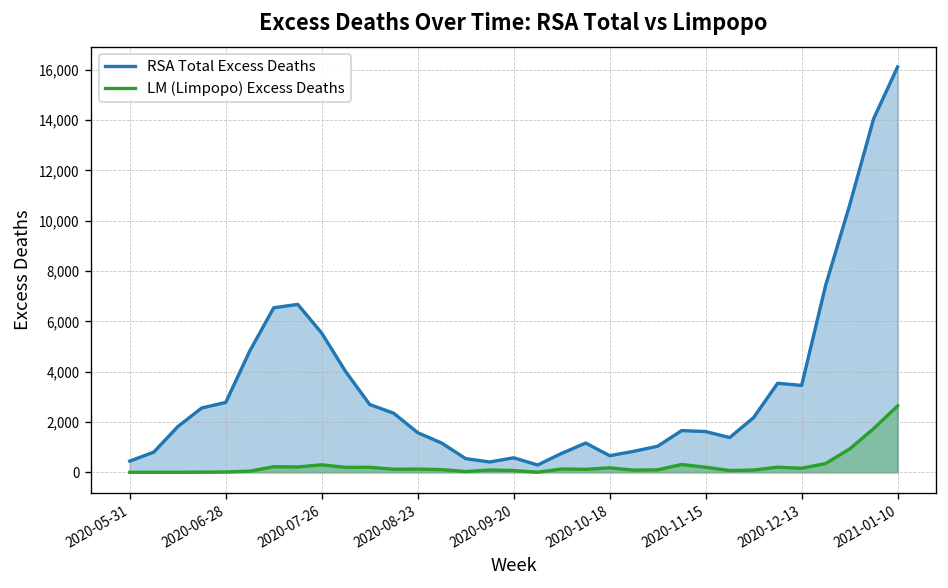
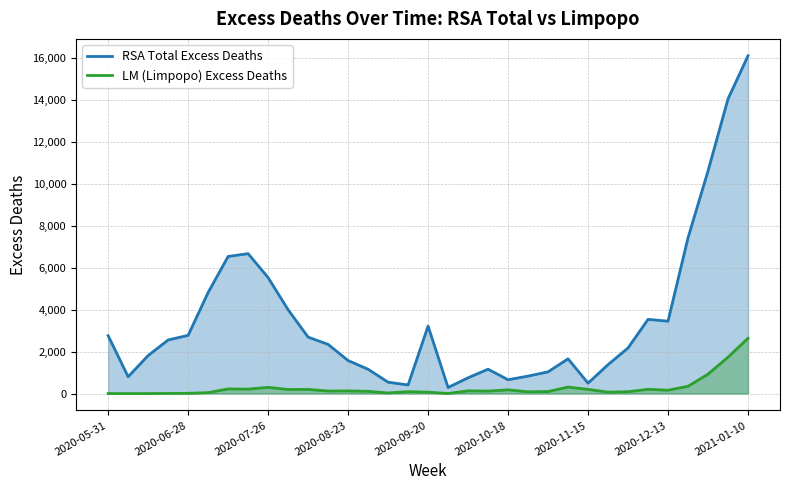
  {
    "RSA Total Excess Deaths": {
-     "2020-05-31": "400",
+     "2020-05-31": "2,800",
      "2020-06-28": "2,800",
      "2020-07-26": "5,500",
      "2020-08-23": "1,600",
-     "2020-09-20": "600",
+     "2020-09-20": "3,200",
      "2020-10-18": "700",
-     "2020-11-15": "1,600",
+     "2020-11-15": "500",
      "2020-12-13": "3,500",
      "2021-01-10": "16,100"
    },
    "LM (Limpopo) Excess Deaths": {
      "2020-05-31": "0",
      "2020-06-28": "0",
      "2020-07-26": "300",
      "2020-08-23": "100",
      "2020-09-20": "100",
      "2020-10-18": "200",
      "2020-11-15": "200",
      "2020-12-13": "200",
      "2021-01-10": "2,600"
    }
  }
